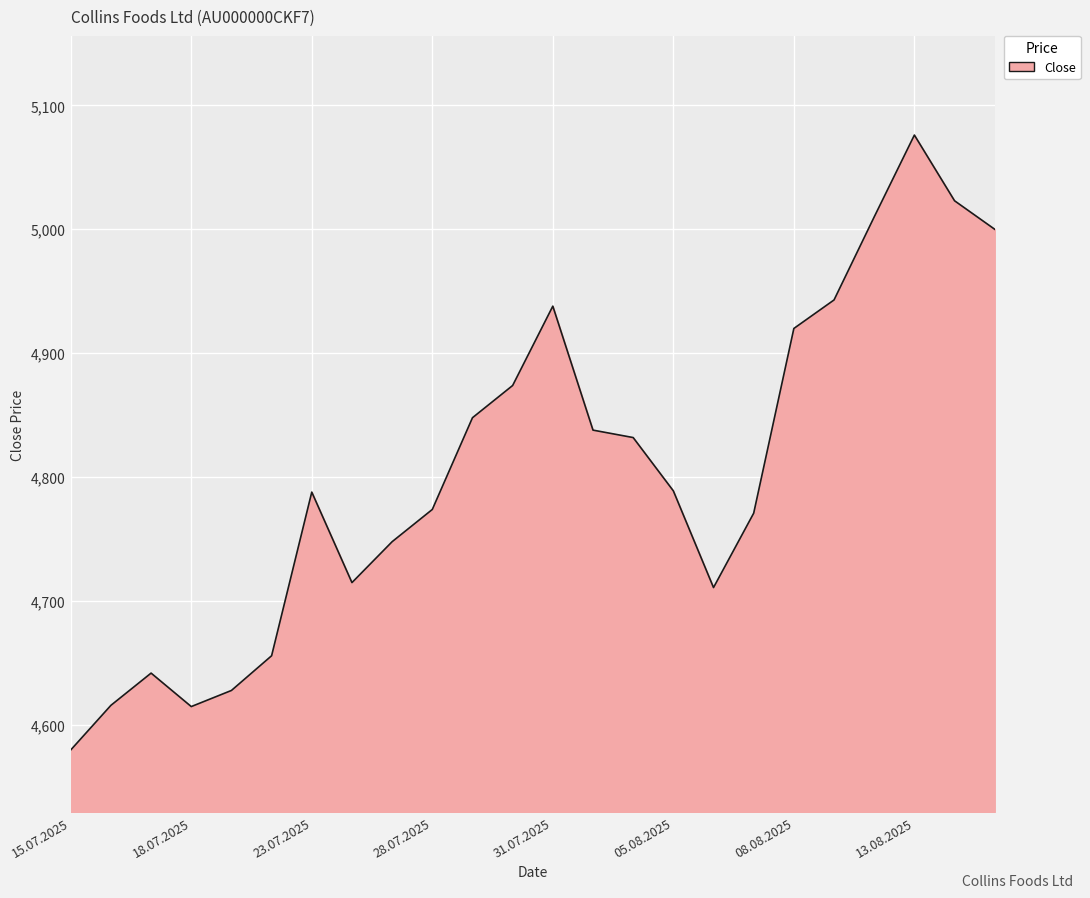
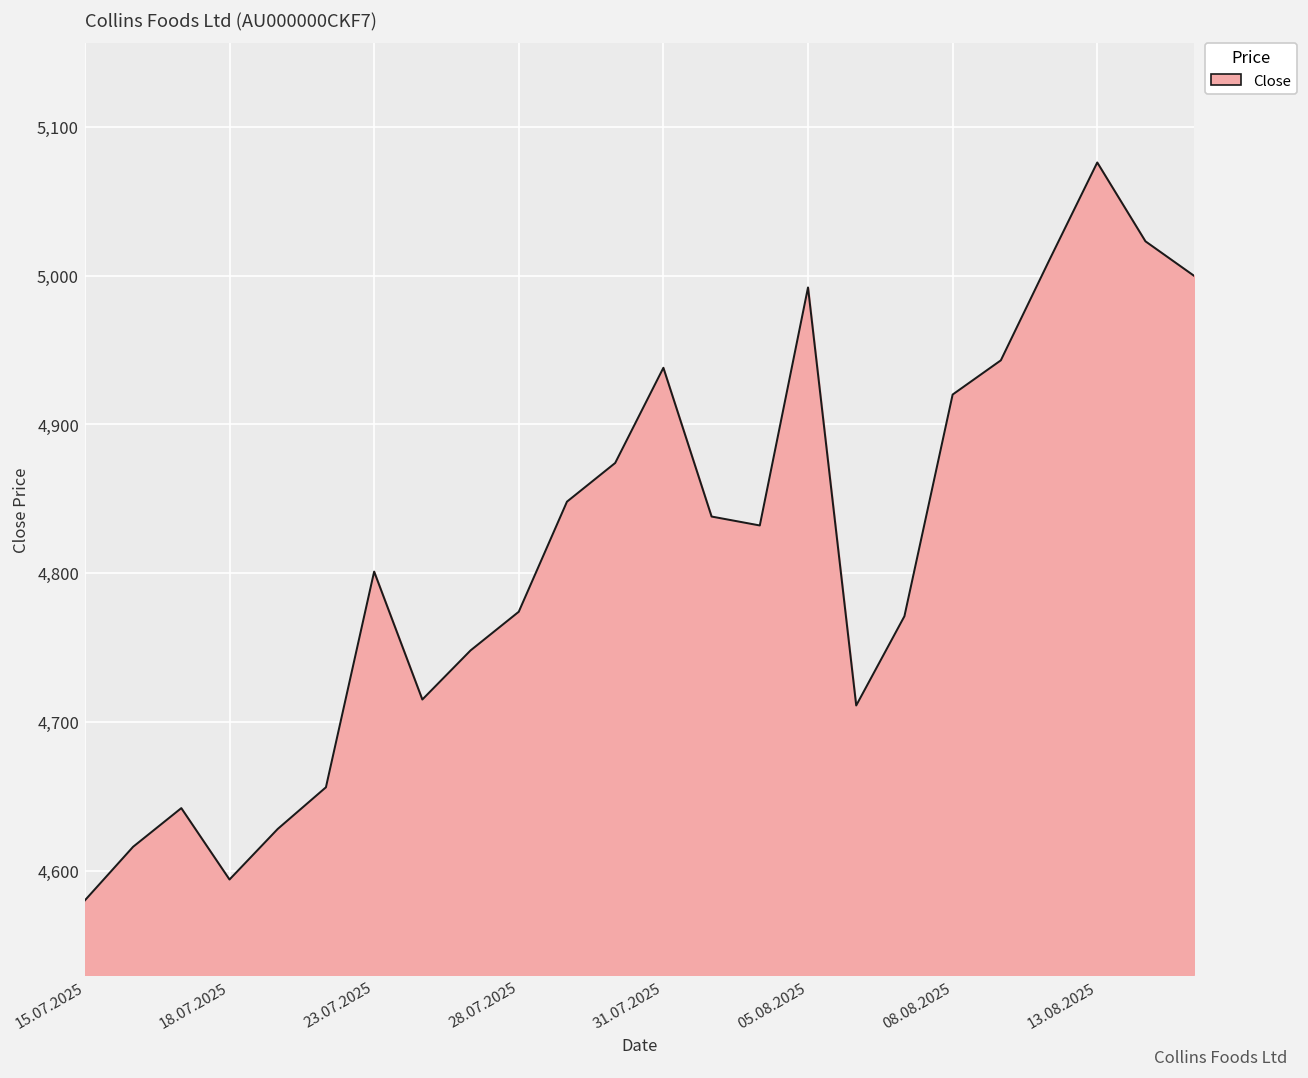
  {
    "15.07.2025": "4,580",
-   "18.07.2025": "4,615",
-   "23.07.2025": "4,788",
+   "18.07.2025": "4,594",
+   "23.07.2025": "4,801",
    "28.07.2025": "4,774",
    "31.07.2025": "4,938",
-   "05.08.2025": "4,789",
+   "05.08.2025": "4,992",
    "08.08.2025": "4,920",
    "13.08.2025": "5,076"
  }
